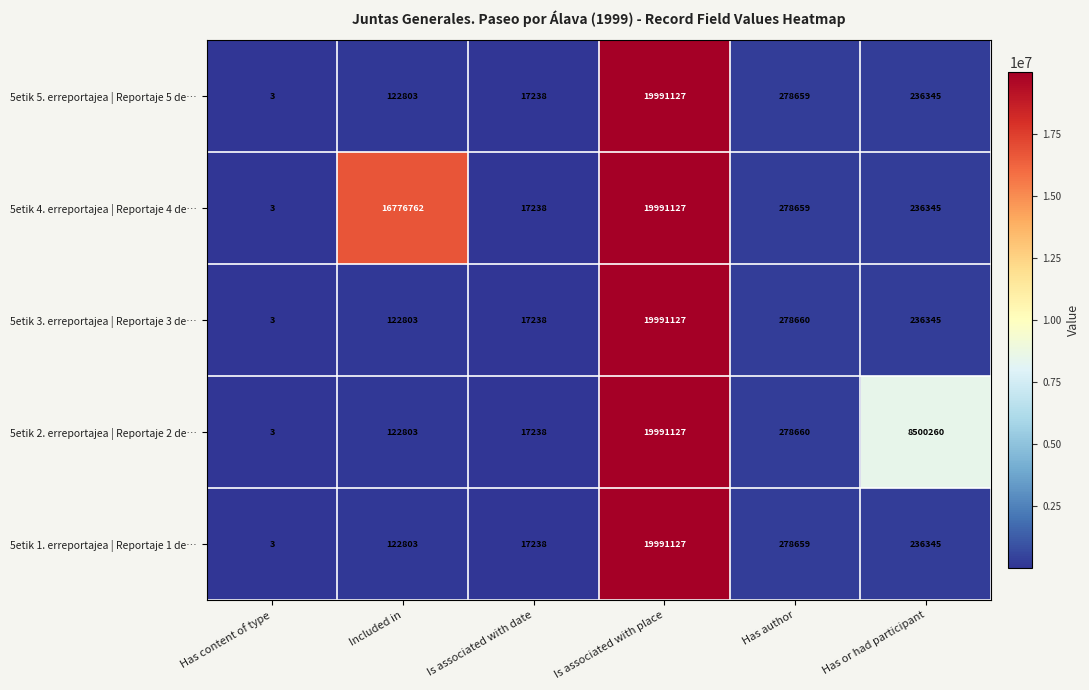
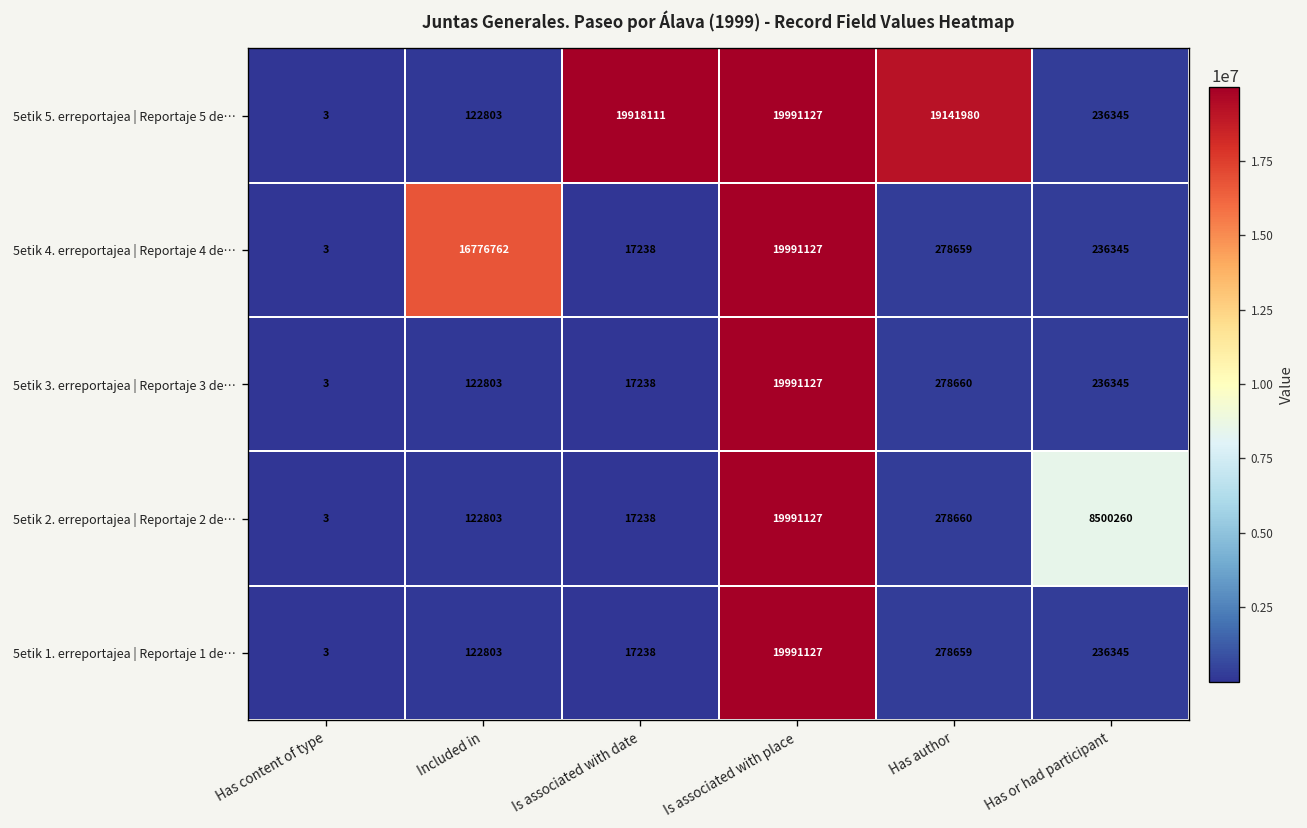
  {
    "5etik 5. erreportajea | Reportaje 5 de…": {
      "Has content of type": 3,
      "Included in": 122803,
-     "Is associated with date": 17238,
+     "Is associated with date": 19918111,
      "Is associated with place": 19991127,
-     "Has author": 278659,
+     "Has author": 19141980,
      "Has or had participant": 236345
    },
    "5etik 4. erreportajea | Reportaje 4 de…": {
      "Has content of type": 3,
      "Included in": 16776762,
      "Is associated with date": 17238,
      "Is associated with place": 19991127,
      "Has author": 278659,
      "Has or had participant": 236345
    },
    "5etik 3. erreportajea | Reportaje 3 de…": {
      "Has content of type": 3,
      "Included in": 122803,
      "Is associated with date": 17238,
      "Is associated with place": 19991127,
      "Has author": 278660,
      "Has or had participant": 236345
    },
    "5etik 2. erreportajea | Reportaje 2 de…": {
      "Has content of type": 3,
      "Included in": 122803,
      "Is associated with date": 17238,
      "Is associated with place": 19991127,
      "Has author": 278660,
      "Has or had participant": 8500260
    },
    "5etik 1. erreportajea | Reportaje 1 de…": {
      "Has content of type": 3,
      "Included in": 122803,
      "Is associated with date": 17238,
      "Is associated with place": 19991127,
      "Has author": 278659,
      "Has or had participant": 236345
    }
  }
